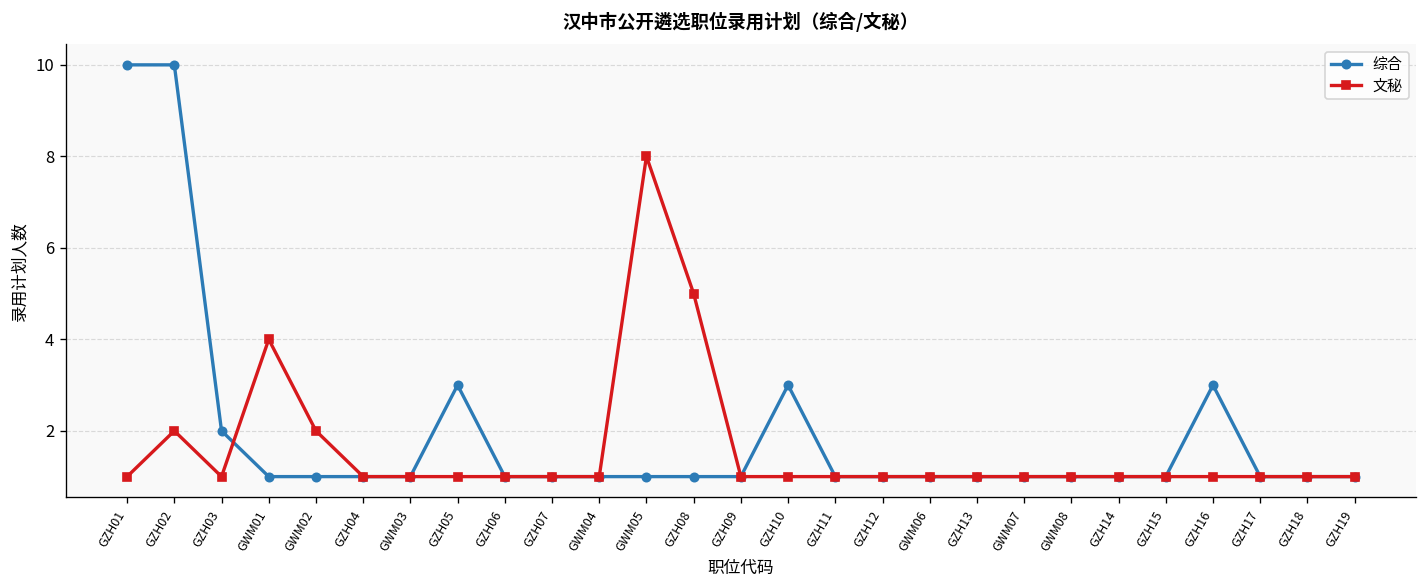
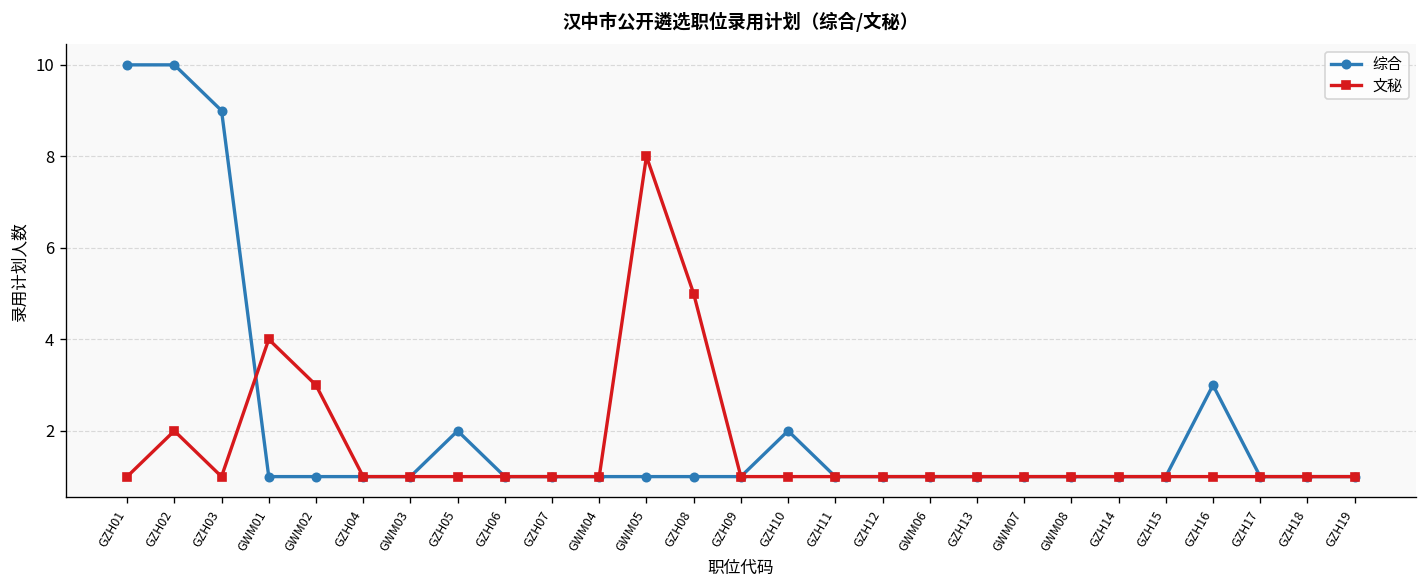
  {
    "综合": {
      "GZH01": 10,
      "GZH02": 10,
-     "GZH03": 2,
+     "GZH03": 9,
      "GWM01": 1,
      "GWM02": 1,
-     "GZH05": 3,
+     "GZH05": 2,
      "GWM05": 1,
      "GZH08": 1,
-     "GZH10": 3,
+     "GZH10": 2,
      "GZH16": 3
    },
    "文秘": {
      "GZH01": 1,
      "GZH02": 2,
      "GZH03": 1,
      "GWM01": 4,
-     "GWM02": 2,
+     "GWM02": 3,
      "GZH05": 1,
      "GWM05": 8,
      "GZH08": 5,
      "GZH10": 1,
      "GZH16": 1
    }
  }
